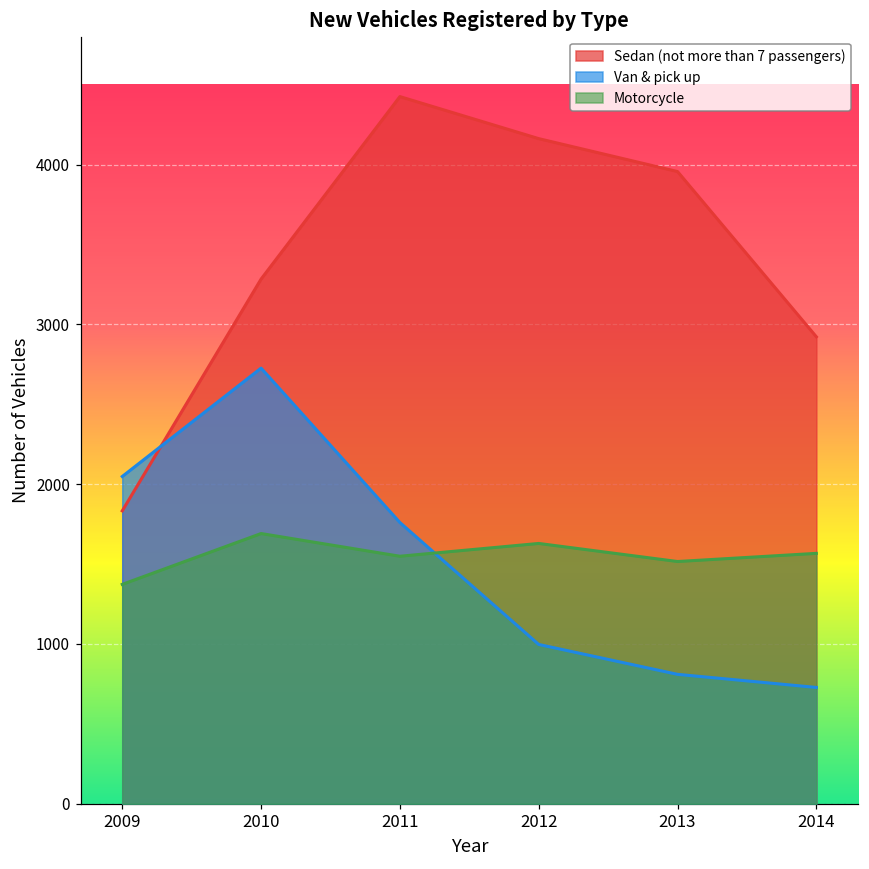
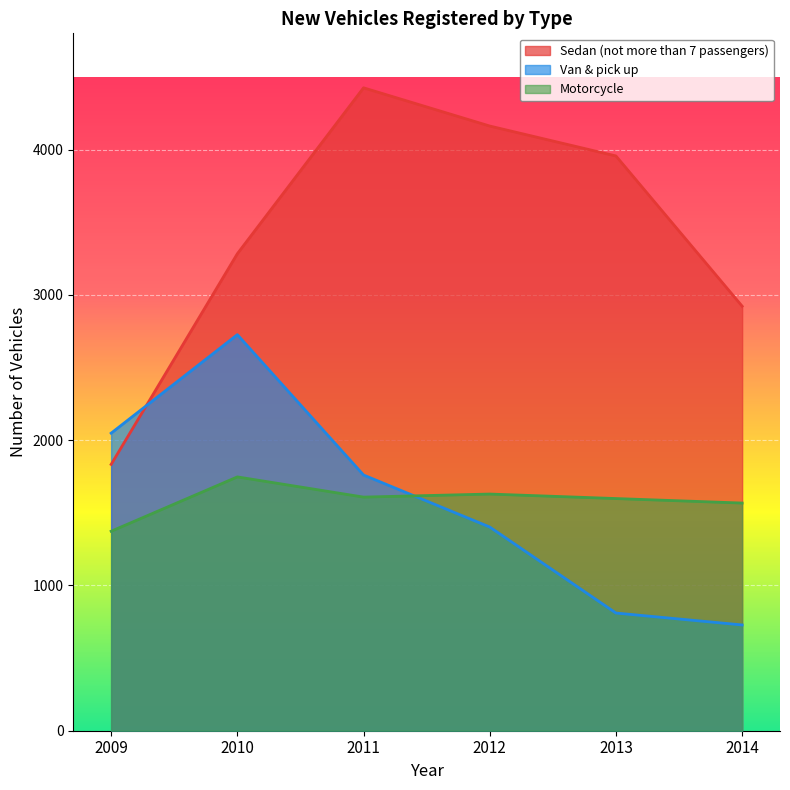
  {
    "Sedan (not more than 7 passengers)": {
      "2009": 1830,
      "2010": 3280,
      "2011": 4430,
      "2012": 4160,
      "2013": 3960,
      "2014": 2920
    },
    "Van & pick up": {
      "2009": 2050,
      "2010": 2730,
      "2011": 1760,
-     "2012": 1000,
+     "2012": 1400,
      "2013": 810,
      "2014": 730
    },
    "Motorcycle": {
      "2009": 1370,
-     "2010": 1690,
-     "2011": 1550,
+     "2010": 1750,
+     "2011": 1610,
      "2012": 1630,
-     "2013": 1520,
+     "2013": 1600,
      "2014": 1570
    }
  }
